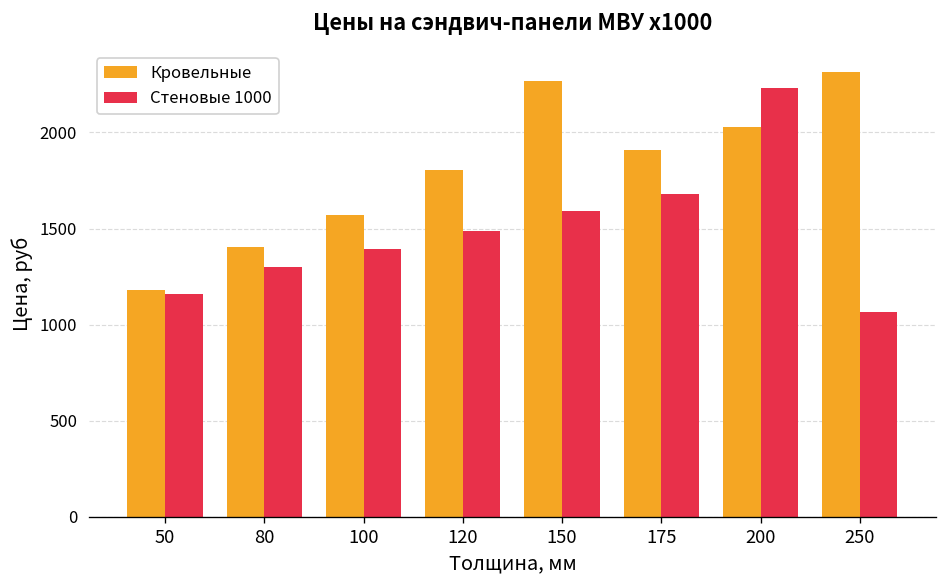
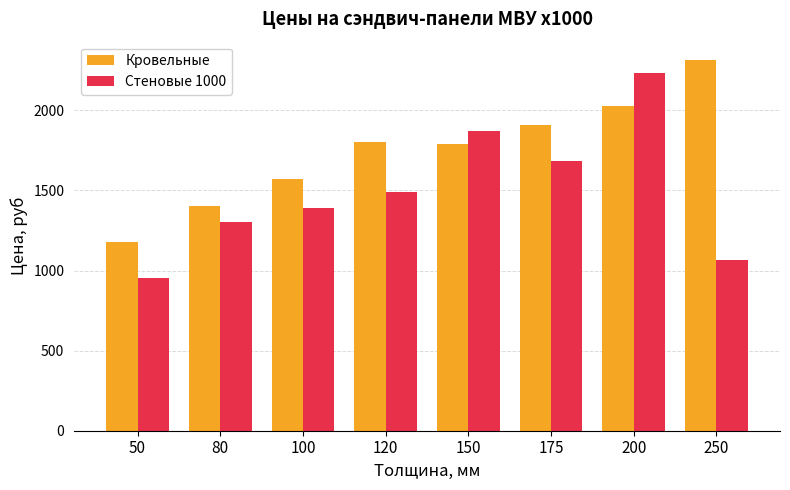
  {
    "Кровельные": {
      "50": 1180,
      "80": 1400,
      "100": 1570,
      "120": 1800,
-     "150": 2270,
+     "150": 1790,
      "175": 1910,
      "200": 2030,
      "250": 2310
    },
    "Стеновые 1000": {
-     "50": 1160,
+     "50": 950,
      "80": 1300,
      "100": 1390,
      "120": 1490,
-     "150": 1590,
+     "150": 1870,
      "175": 1680,
      "200": 2230,
      "250": 1060
    }
  }
